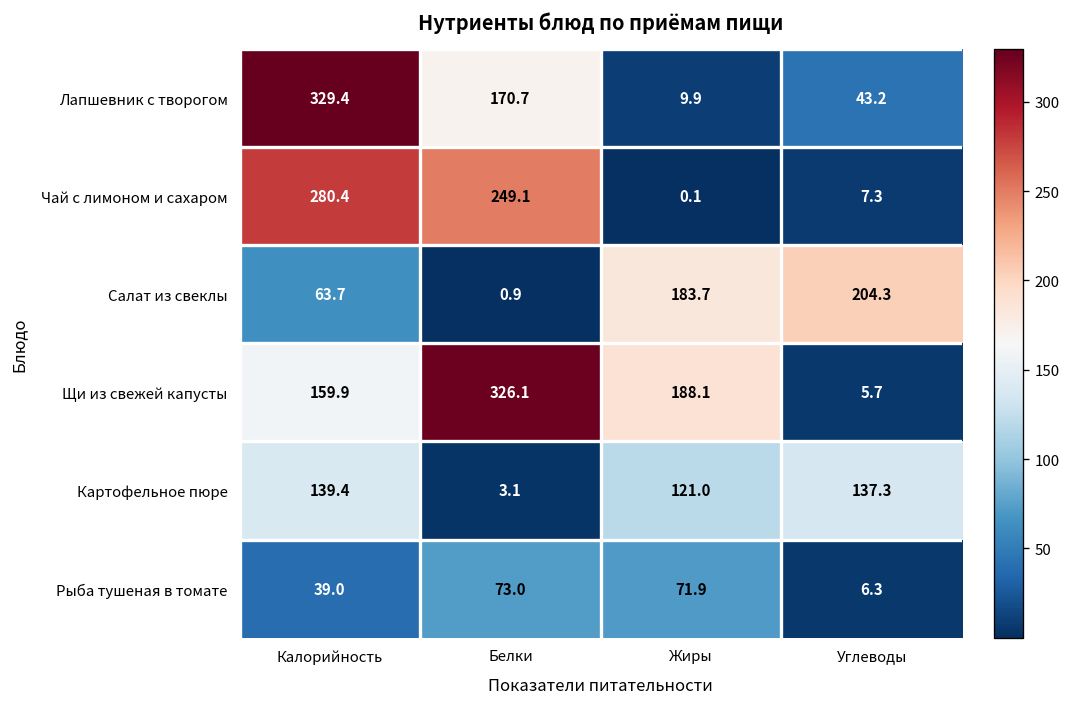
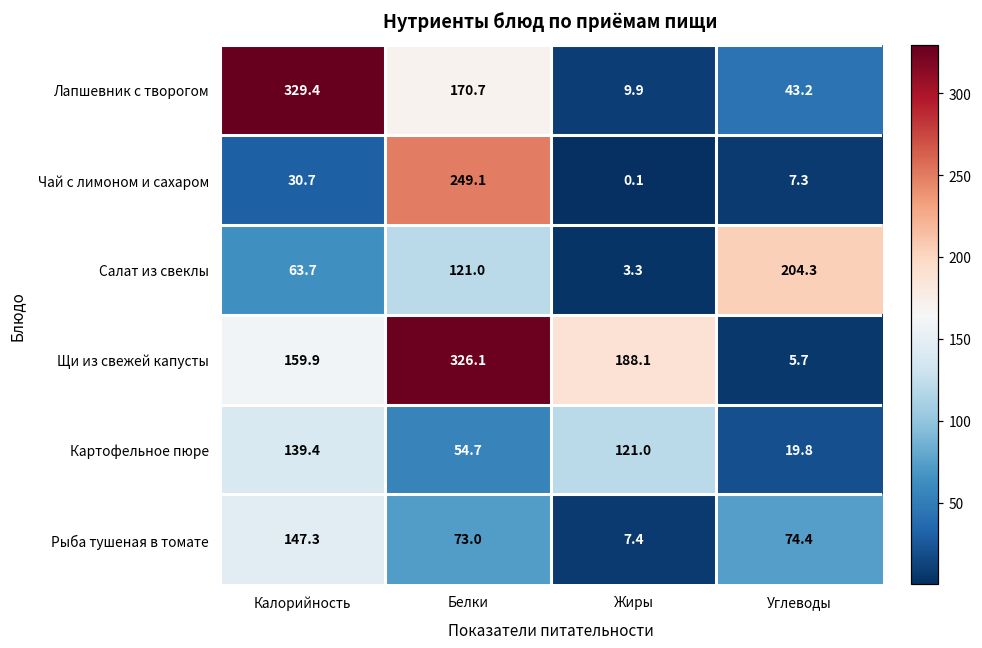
  {
    "Лапшевник с творогом": {
      "Калорийность": 329.4,
      "Белки": 170.7,
      "Жиры": 9.9,
      "Углеводы": 43.2
    },
    "Чай с лимоном и сахаром": {
-     "Калорийность": 280.4,
+     "Калорийность": 30.7,
      "Белки": 249.1,
      "Жиры": 0.1,
      "Углеводы": 7.3
    },
    "Салат из свеклы": {
      "Калорийность": 63.7,
-     "Белки": 0.9,
-     "Жиры": 183.7,
+     "Белки": 121.0,
+     "Жиры": 3.3,
      "Углеводы": 204.3
    },
    "Щи из свежей капусты": {
      "Калорийность": 159.9,
      "Белки": 326.1,
      "Жиры": 188.1,
      "Углеводы": 5.7
    },
    "Картофельное пюре": {
      "Калорийность": 139.4,
-     "Белки": 3.1,
+     "Белки": 54.7,
      "Жиры": 121.0,
-     "Углеводы": 137.3
+     "Углеводы": 19.8
    },
    "Рыба тушеная в томате": {
-     "Калорийность": 39.0,
+     "Калорийность": 147.3,
      "Белки": 73.0,
-     "Жиры": 71.9,
-     "Углеводы": 6.3
+     "Жиры": 7.4,
+     "Углеводы": 74.4
    }
  }
